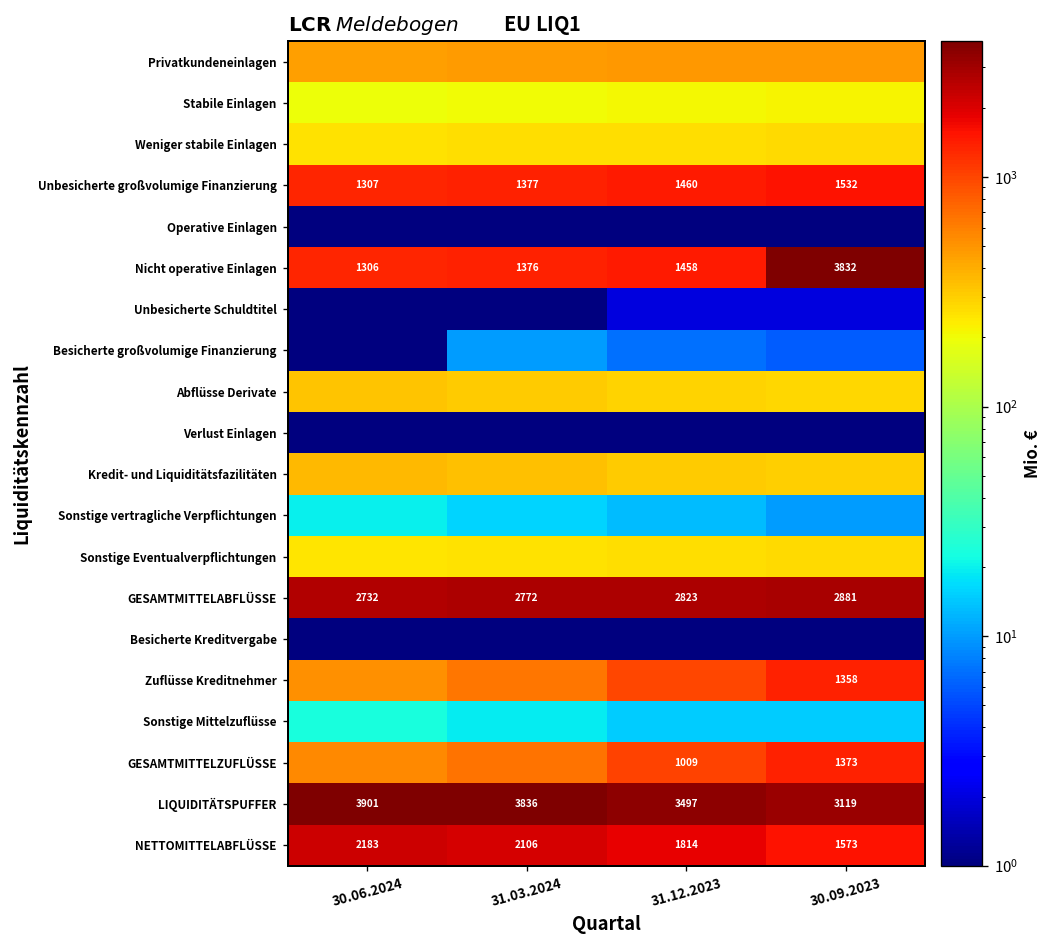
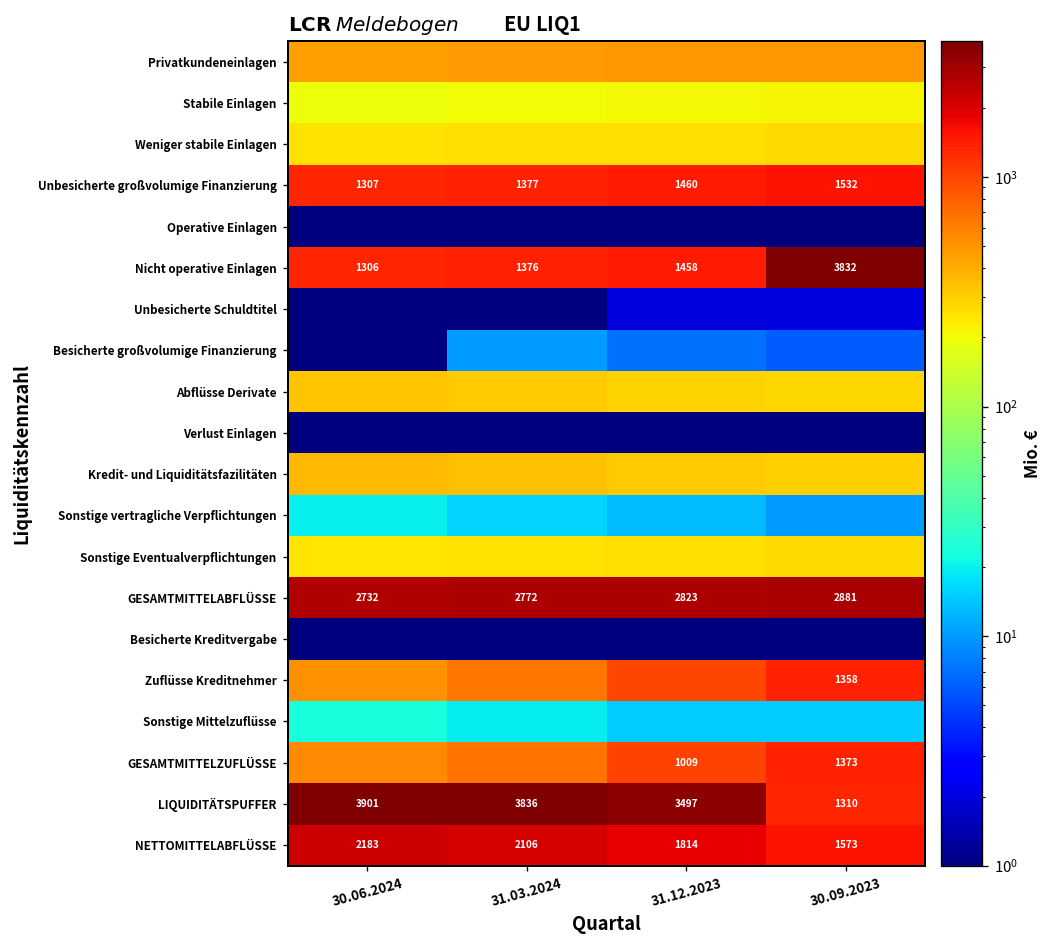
  {
    "Unbesicherte großvolumige Finanzierung": {
      "30.06.2024": 1307,
      "31.03.2024": 1377,
      "31.12.2023": 1460,
      "30.09.2023": 1532
    },
    "Nicht operative Einlagen": {
      "30.06.2024": 1306,
      "31.03.2024": 1376,
      "31.12.2023": 1458,
      "30.09.2023": 3832
    },
    "GESAMTMITTELABFLÜSSE": {
      "30.06.2024": 2732,
      "31.03.2024": 2772,
      "31.12.2023": 2823,
      "30.09.2023": 2881
    },
    "Zuflüsse Kreditnehmer": {
      "30.09.2023": 1358
    },
    "GESAMTMITTELZUFLÜSSE": {
      "31.12.2023": 1009,
      "30.09.2023": 1373
    },
    "LIQUIDITÄTSPUFFER": {
      "30.06.2024": 3901,
      "31.03.2024": 3836,
      "31.12.2023": 3497,
-     "30.09.2023": 3119
+     "30.09.2023": 1310
    },
    "NETTOMITTELABFLÜSSE": {
      "30.06.2024": 2183,
      "31.03.2024": 2106,
      "31.12.2023": 1814,
      "30.09.2023": 1573
    }
  }
